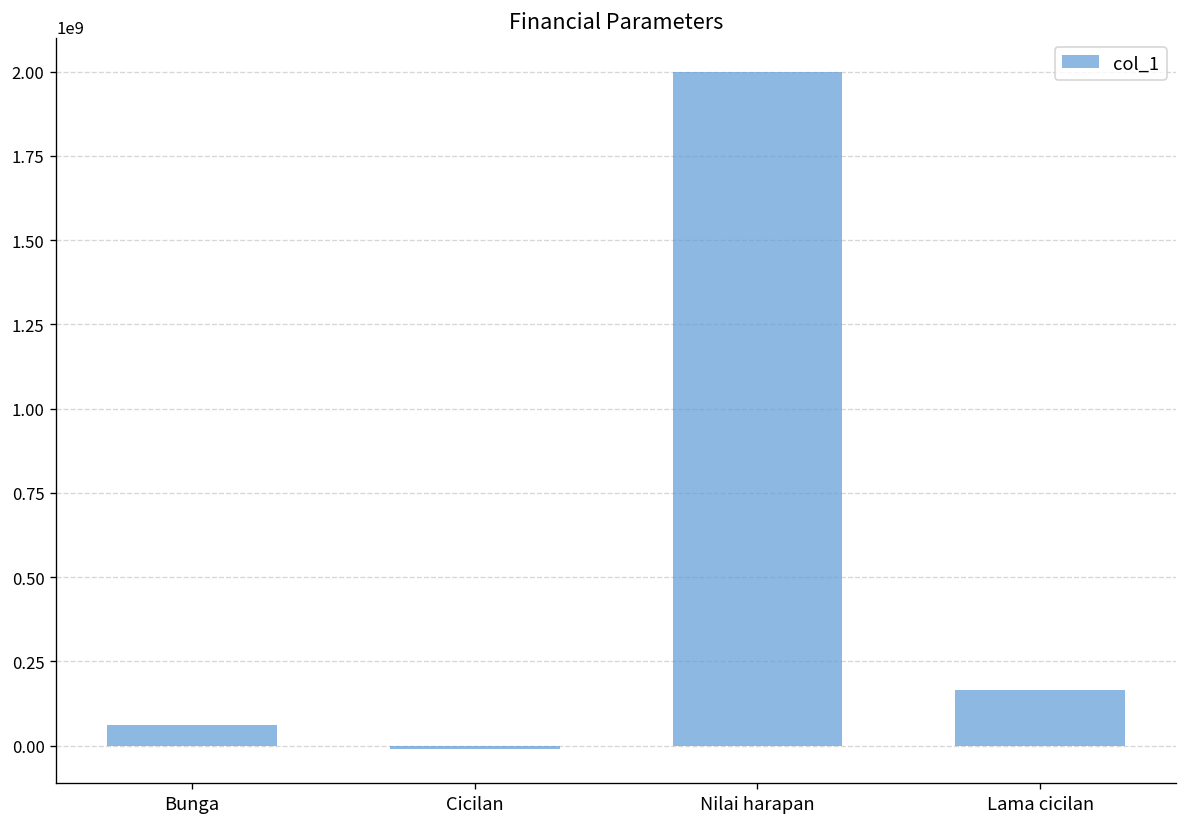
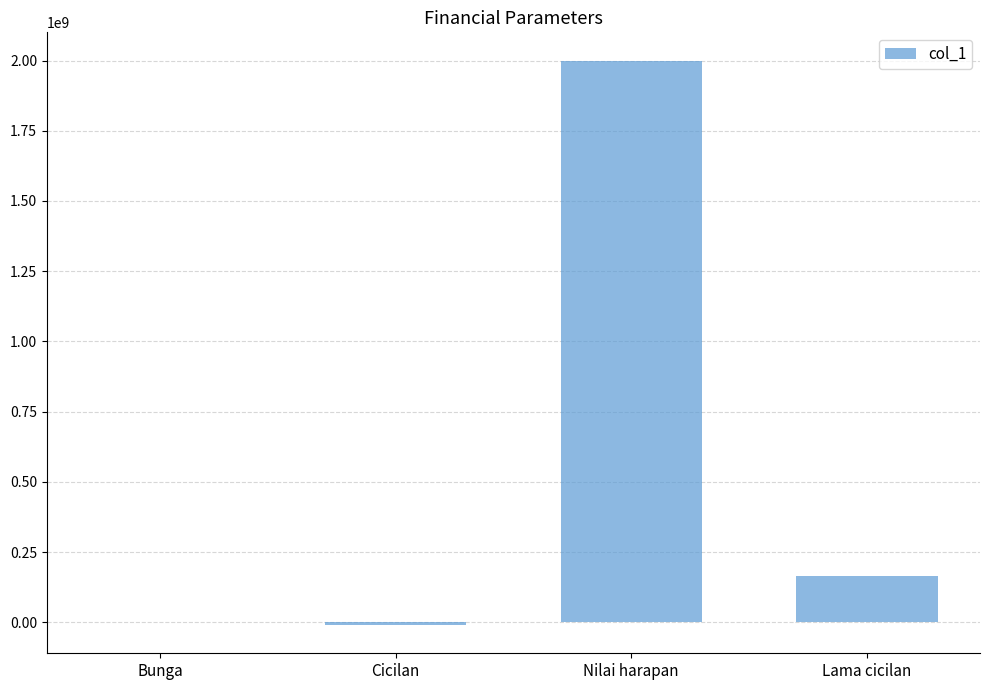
  {
-   "Bunga": 60000000,
+   "Bunga": 0,
    "Cicilan": -10000000,
    "Nilai harapan": 2000000000,
    "Lama cicilan": 170000000
  }
